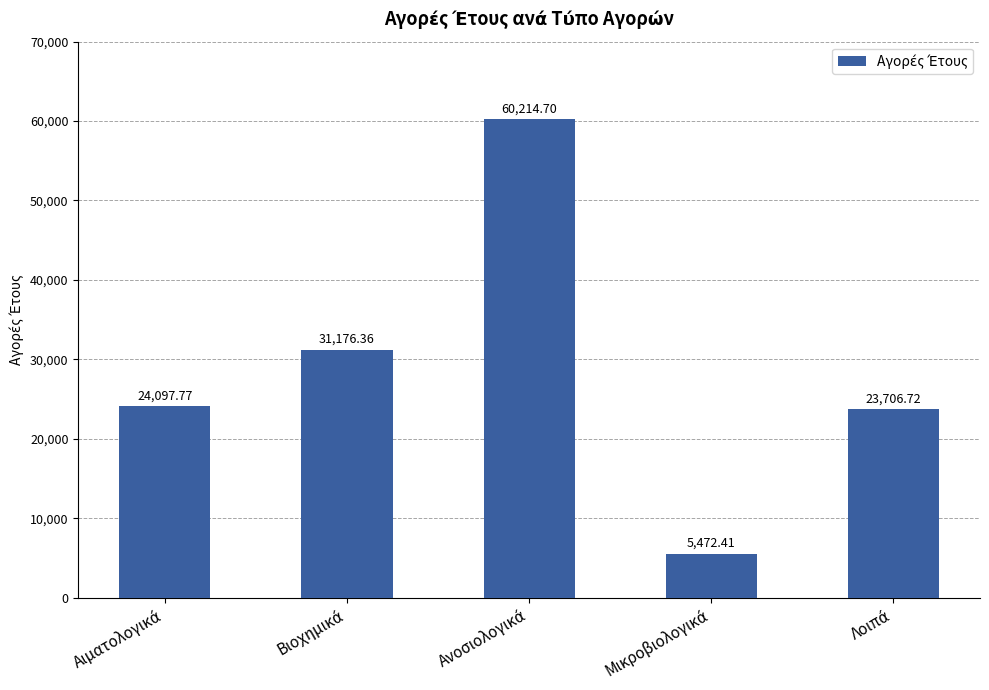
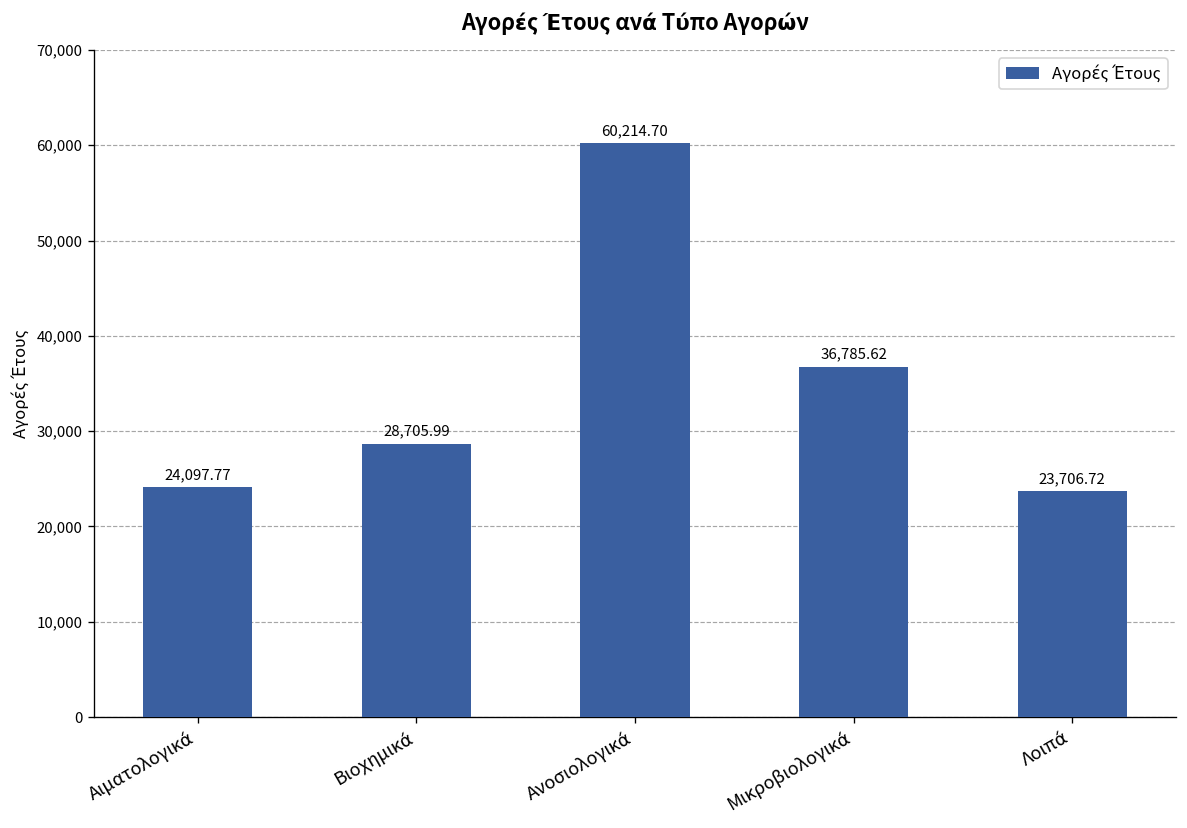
  {
    "Αιματολογικά": "24,097.77",
-   "Βιοχημικά": "31,176.36",
+   "Βιοχημικά": "28,705.99",
    "Ανοσιολογικά": "60,214.70",
-   "Μικροβιολογικά": "5,472.41",
+   "Μικροβιολογικά": "36,785.62",
    "Λοιπά": "23,706.72"
  }
